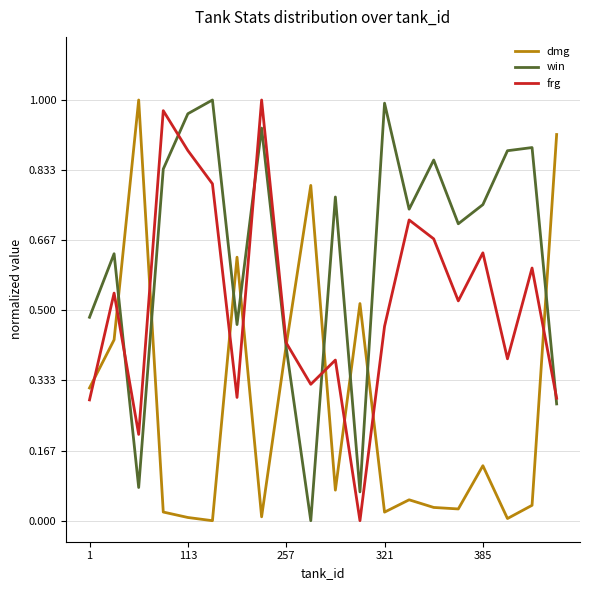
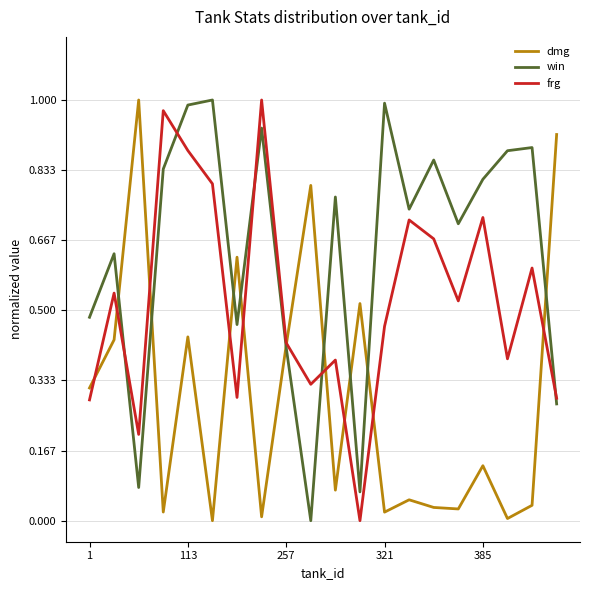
  {
    "dmg": {
-     "113": 0.01,
+     "113": 0.44,
      "321": 0.02,
      "385": 0.13
    },
    "win": {
-     "113": 0.97,
+     "113": 0.99,
      "321": 0.99,
-     "385": 0.75
+     "385": 0.81
    },
    "frg": {
      "113": 0.88,
      "257": 0.42,
      "321": 0.46,
-     "385": 0.64
+     "385": 0.72
    }
  }
